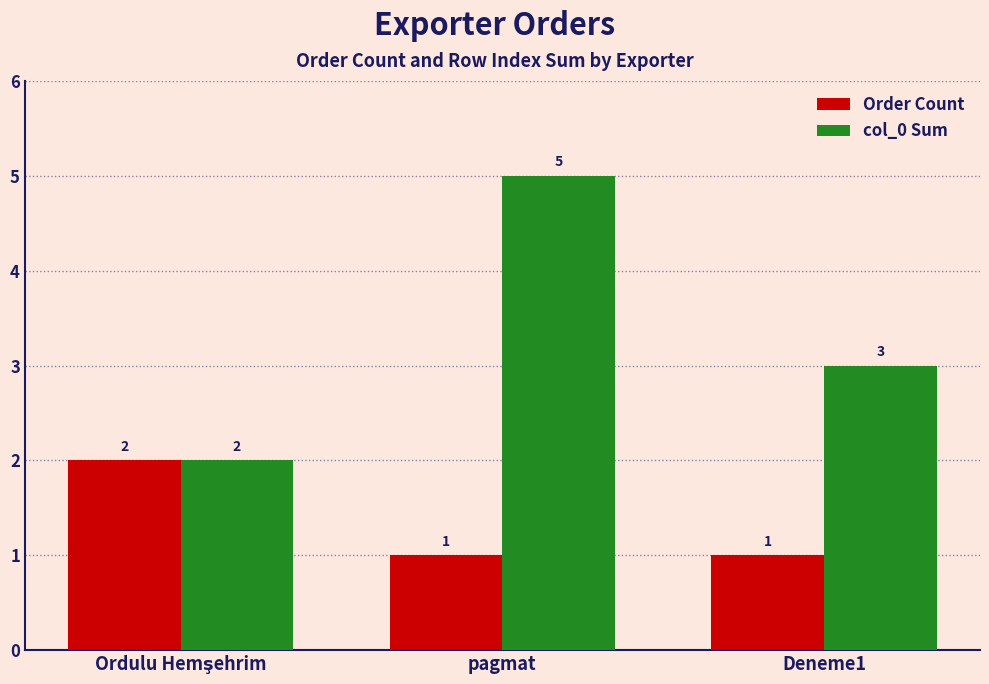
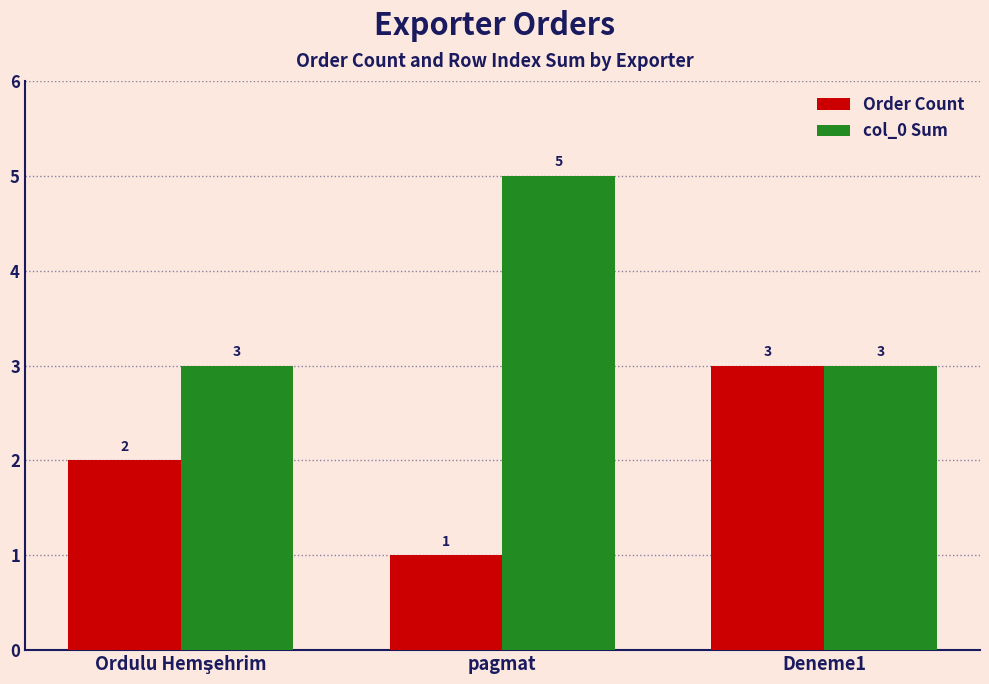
  {
    "Order Count": {
      "Ordulu Hemşehrim": 2,
      "pagmat": 1,
-     "Deneme1": 1
+     "Deneme1": 3
    },
    "col_0 Sum": {
-     "Ordulu Hemşehrim": 2,
+     "Ordulu Hemşehrim": 3,
      "pagmat": 5,
      "Deneme1": 3
    }
  }
